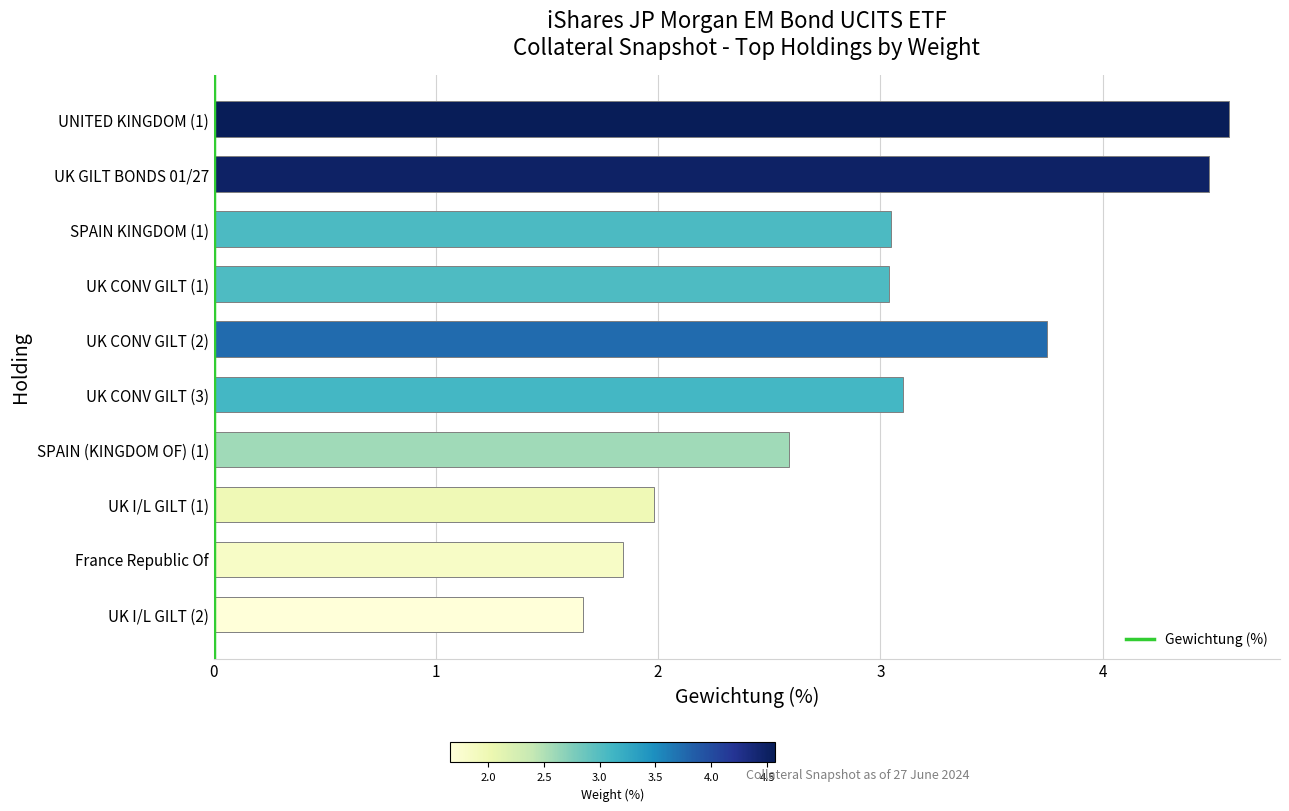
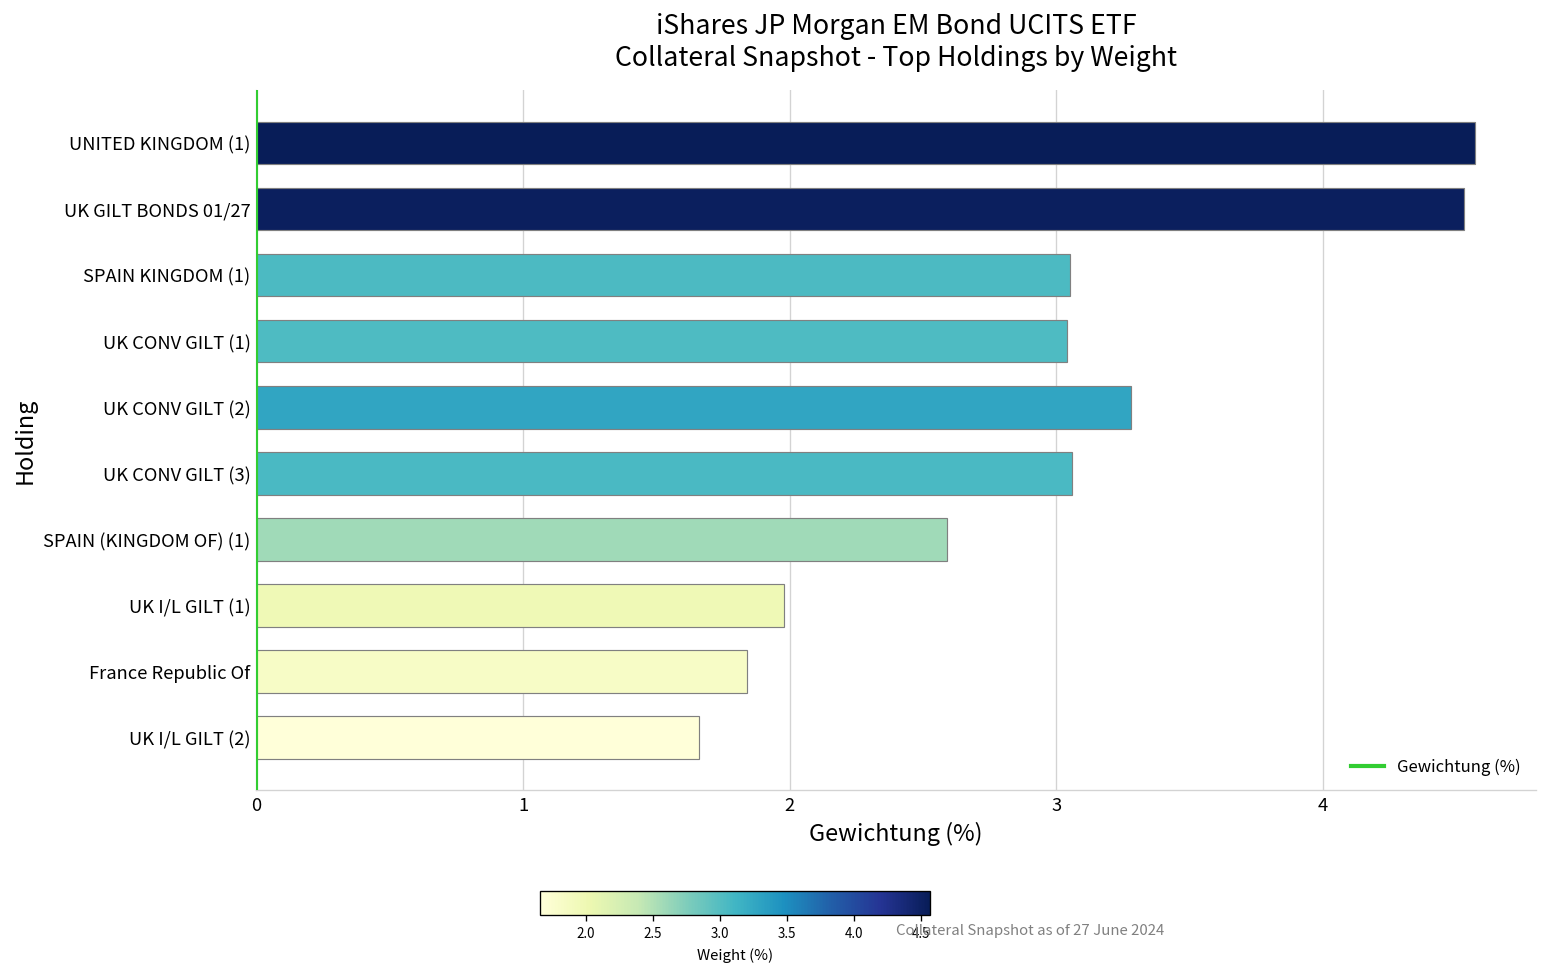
  {
    "UNITED KINGDOM (1)": 4.57,
-   "UK GILT BONDS 01/27": 4.48,
+   "UK GILT BONDS 01/27": 4.53,
    "SPAIN KINGDOM (1)": 3.05,
    "UK CONV GILT (1)": 3.04,
-   "UK CONV GILT (2)": 3.75,
-   "UK CONV GILT (3)": 3.10,
+   "UK CONV GILT (2)": 3.28,
+   "UK CONV GILT (3)": 3.06,
    "SPAIN (KINGDOM OF) (1)": 2.59,
    "UK I/L GILT (1)": 1.98,
    "France Republic Of": 1.84,
    "UK I/L GILT (2)": 1.66
  }
